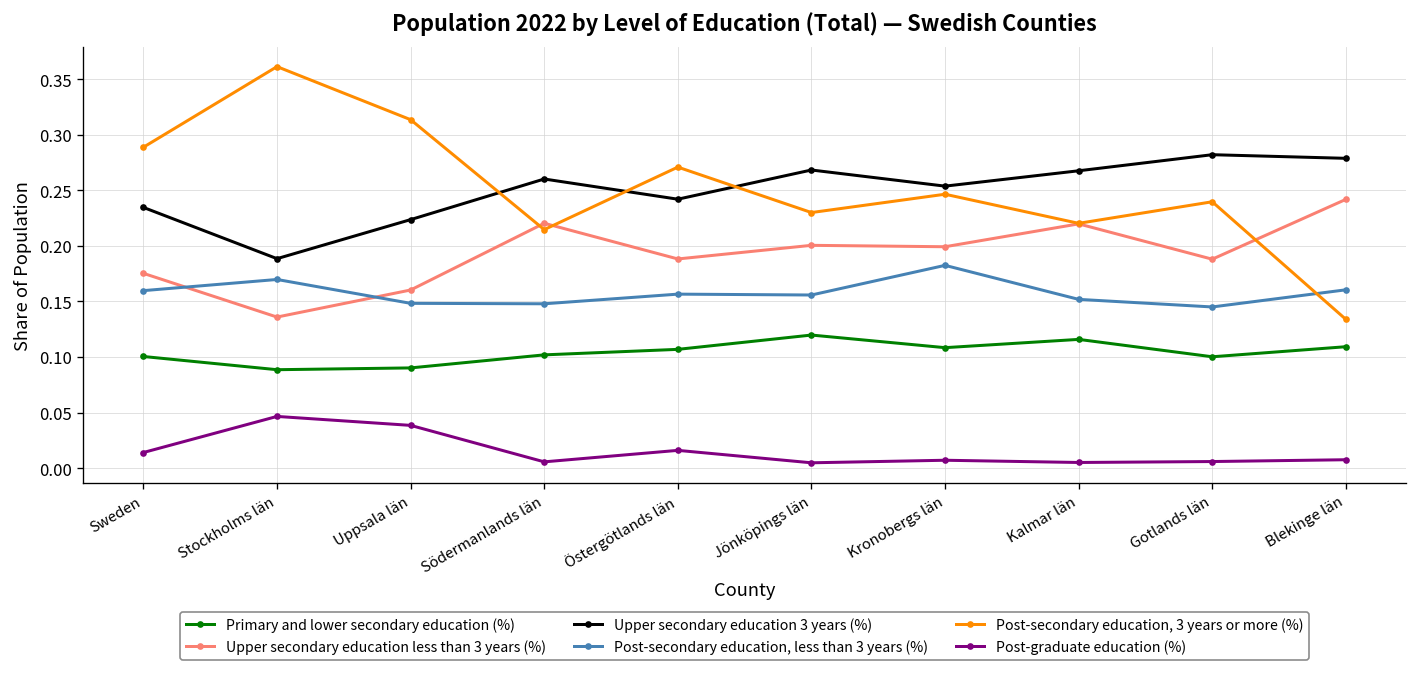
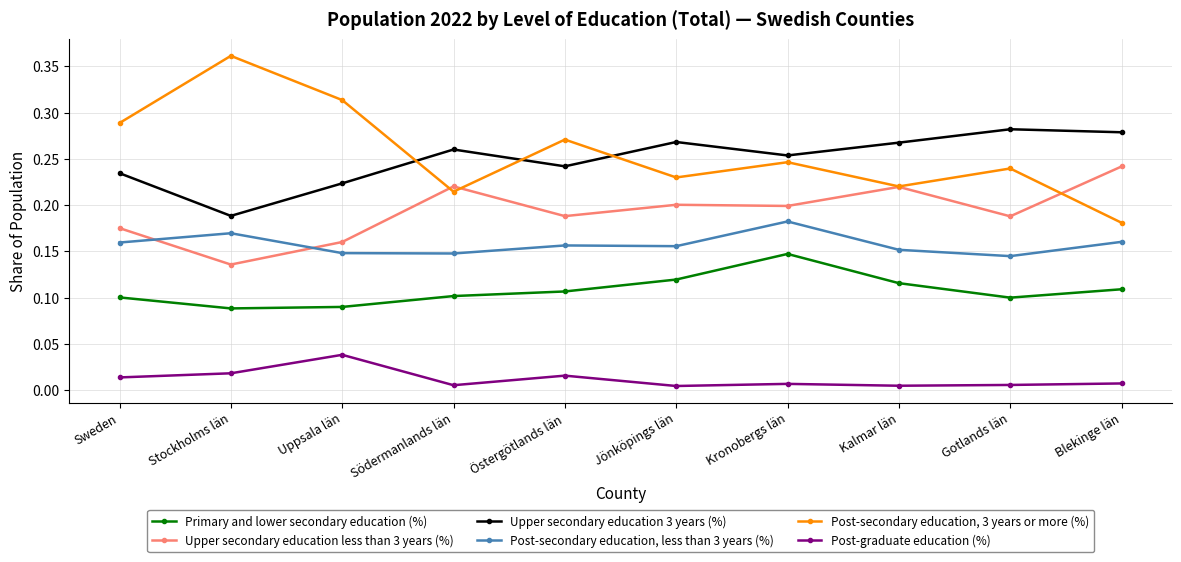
  {
    "Primary and lower secondary education (%)": {
      "Sweden": 0.10,
      "Stockholms län": 0.09,
      "Uppsala län": 0.09,
      "Södermanlands län": 0.10,
      "Östergötlands län": 0.11,
      "Jönköpings län": 0.12,
-     "Kronobergs län": 0.11,
+     "Kronobergs län": 0.15,
      "Kalmar län": 0.12,
      "Gotlands län": 0.10,
      "Blekinge län": 0.11
    },
    "Upper secondary education less than 3 years (%)": {
      "Sweden": 0.18,
      "Stockholms län": 0.14,
      "Uppsala län": 0.16,
      "Södermanlands län": 0.22,
      "Östergötlands län": 0.19,
      "Jönköpings län": 0.20,
      "Kronobergs län": 0.20,
      "Gotlands län": 0.19,
      "Blekinge län": 0.24
    },
    "Upper secondary education 3 years (%)": {
      "Sweden": 0.23,
      "Stockholms län": 0.19,
      "Uppsala län": 0.22,
      "Södermanlands län": 0.26,
      "Östergötlands län": 0.24,
      "Jönköpings län": 0.27,
      "Kronobergs län": 0.25,
      "Kalmar län": 0.27,
      "Gotlands län": 0.28,
      "Blekinge län": 0.28
    },
    "Post-secondary education, less than 3 years (%)": {
      "Sweden": 0.16,
      "Stockholms län": 0.17,
      "Uppsala län": 0.15,
      "Södermanlands län": 0.15,
      "Östergötlands län": 0.16,
      "Jönköpings län": 0.16,
      "Kronobergs län": 0.18,
      "Kalmar län": 0.15,
      "Gotlands län": 0.14,
      "Blekinge län": 0.16
    },
    "Post-secondary education, 3 years or more (%)": {
      "Sweden": 0.29,
      "Stockholms län": 0.36,
      "Uppsala län": 0.31,
      "Södermanlands län": 0.21,
      "Östergötlands län": 0.27,
      "Jönköpings län": 0.23,
      "Kronobergs län": 0.25,
      "Gotlands län": 0.24,
-     "Blekinge län": 0.13
+     "Blekinge län": 0.18
    },
    "Post-graduate education (%)": {
      "Sweden": 0.01,
-     "Stockholms län": 0.05,
+     "Stockholms län": 0.02,
      "Uppsala län": 0.04,
      "Södermanlands län": 0.01,
      "Östergötlands län": 0.02,
      "Jönköpings län": 0.00,
      "Kronobergs län": 0.01,
      "Kalmar län": 0.01,
      "Gotlands län": 0.01,
      "Blekinge län": 0.01
    }
  }
